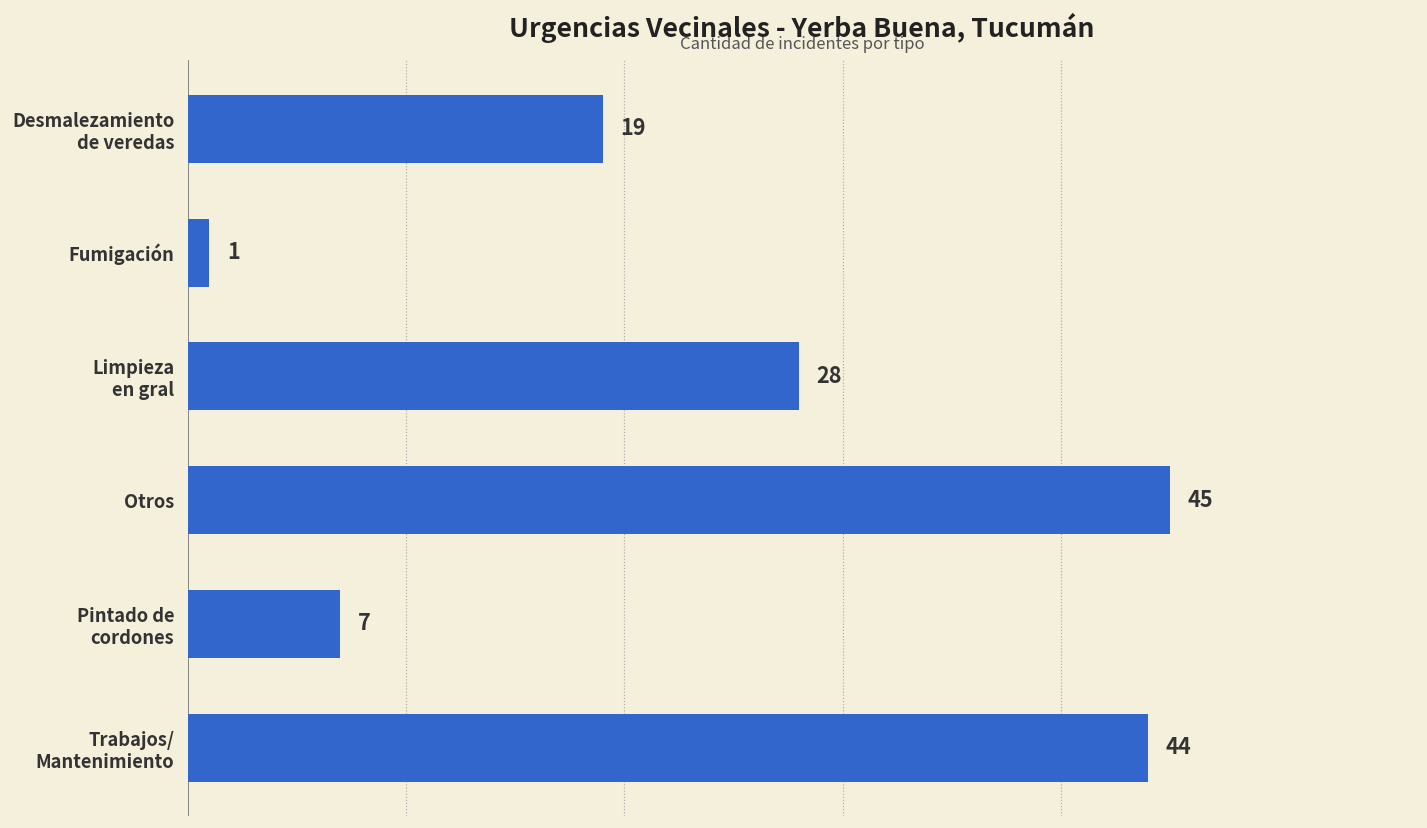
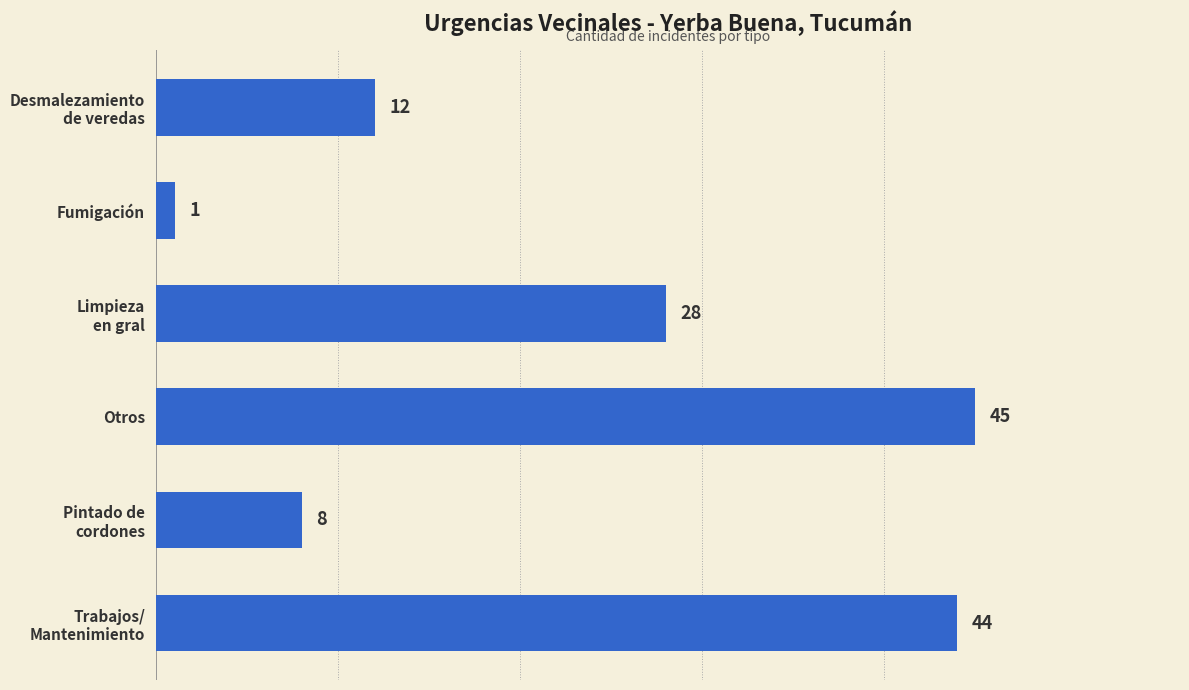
  {
-   "Desmalezamiento de veredas": 19,
+   "Desmalezamiento de veredas": 12,
    "Fumigación": 1,
    "Limpieza en gral": 28,
    "Otros": 45,
-   "Pintado de cordones": 7,
+   "Pintado de cordones": 8,
    "Trabajos/ Mantenimiento": 44
  }
